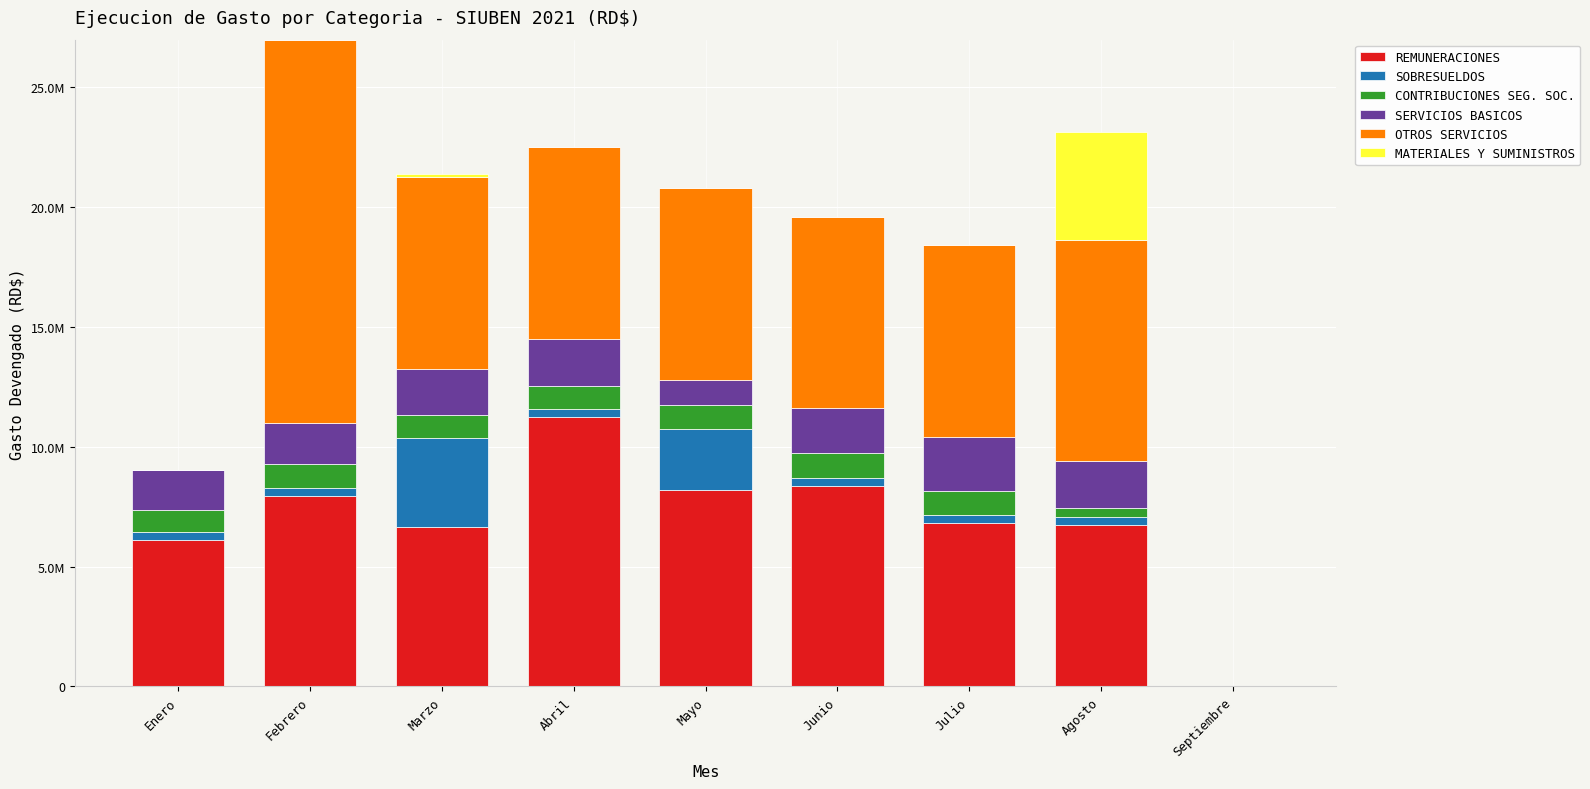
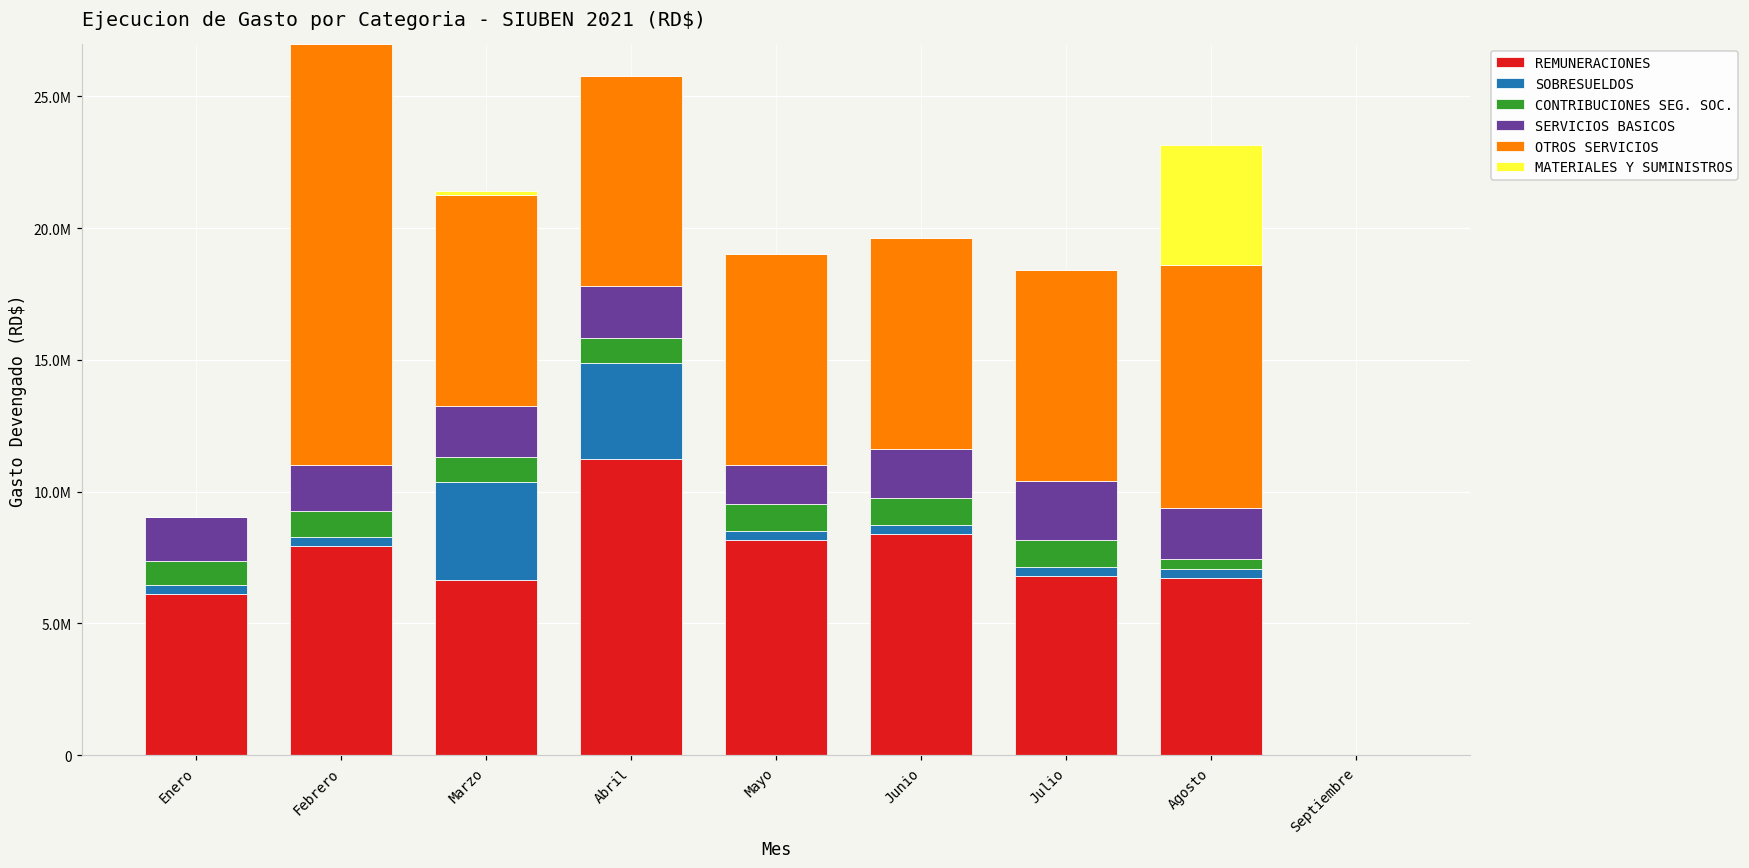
  {
    "REMUNERACIONES": {
      "Enero": 6100000,
      "Febrero": 7900000,
      "Marzo": 6600000,
      "Abril": 11300000,
      "Mayo": 8200000,
      "Junio": 8400000,
      "Julio": 6800000,
      "Agosto": 6700000,
      "Septiembre": 0
    },
    "SOBRESUELDOS": {
      "Enero": 300000,
      "Febrero": 300000,
      "Marzo": 3700000,
-     "Abril": 300000,
-     "Mayo": 2600000,
+     "Abril": 3600000,
+     "Mayo": 300000,
      "Junio": 300000,
      "Julio": 300000,
      "Agosto": 300000,
      "Septiembre": 0
    },
    "CONTRIBUCIONES SEG. SOC.": {
      "Enero": 900000,
      "Febrero": 1000000,
      "Marzo": 1000000,
      "Abril": 1000000,
      "Mayo": 1000000,
      "Junio": 1000000,
      "Julio": 1000000,
      "Agosto": 400000,
      "Septiembre": 0
    },
    "SERVICIOS BASICOS": {
      "Enero": 1600000,
      "Febrero": 1700000,
      "Marzo": 1900000,
      "Abril": 1900000,
-     "Mayo": 1100000,
+     "Mayo": 1500000,
      "Junio": 1900000,
      "Julio": 2200000,
      "Agosto": 1900000,
      "Septiembre": 0
    },
    "OTROS SERVICIOS": {
      "Enero": 0,
      "Febrero": 16000000,
      "Marzo": 8000000,
      "Abril": 8000000,
      "Mayo": 8000000,
      "Junio": 8000000,
      "Julio": 8000000,
      "Agosto": 9200000,
      "Septiembre": 0
    },
    "MATERIALES Y SUMINISTROS": {
      "Enero": 0,
      "Febrero": 0,
      "Marzo": 100000,
      "Abril": 0,
      "Mayo": 0,
      "Junio": 0,
      "Julio": 0,
      "Agosto": 4500000,
      "Septiembre": 0
    }
  }
